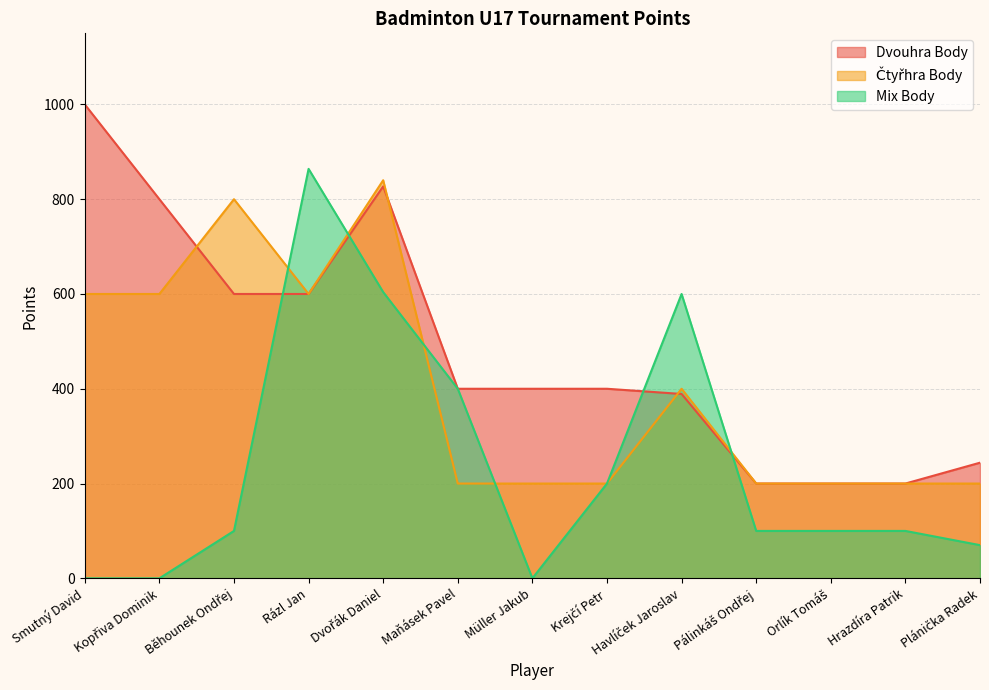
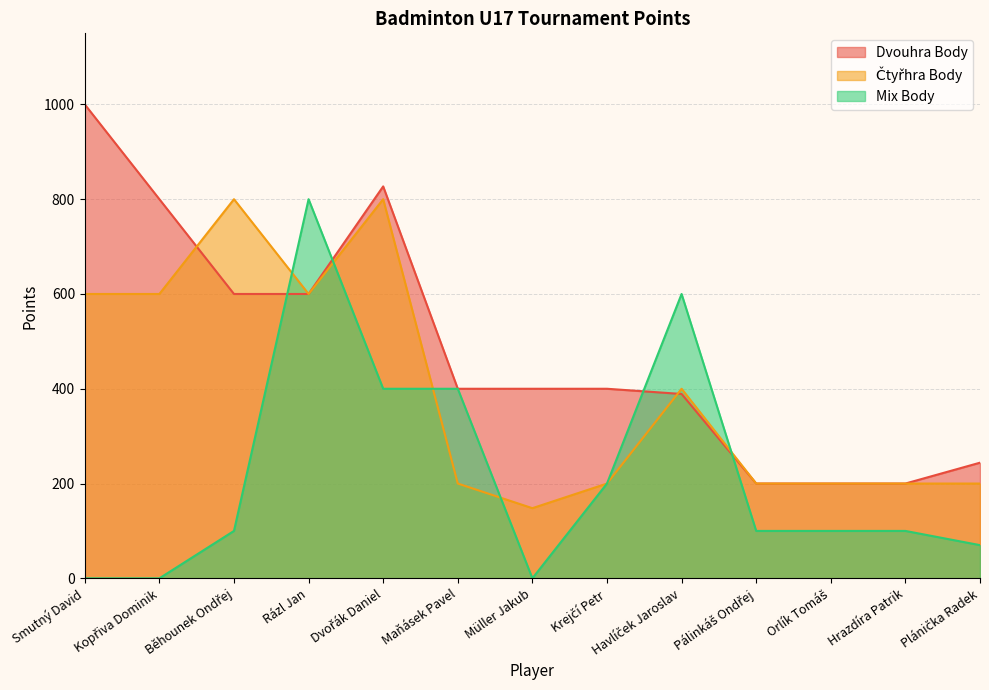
  {
    "Dvouhra Body": {
      "Smutný David": 1000,
      "Kopřiva Dominik": 800,
      "Běhounek Ondřej": 600,
      "Dvořák Daniel": 830,
      "Müller Jakub": 400,
      "Krejčí Petr": 400,
      "Havlíček Jaroslav": 390,
      "Plánička Radek": 240
    },
    "Čtyřhra Body": {
      "Smutný David": 600,
      "Kopřiva Dominik": 600,
      "Běhounek Ondřej": 800,
-     "Dvořák Daniel": 840,
+     "Dvořák Daniel": 800,
      "Maňásek Pavel": 200,
-     "Müller Jakub": 200,
+     "Müller Jakub": 150,
      "Havlíček Jaroslav": 400,
      "Plánička Radek": 200
    },
    "Mix Body": {
      "Smutný David": 0,
      "Kopřiva Dominik": 0,
      "Běhounek Ondřej": 100,
-     "Rázl Jan": 860,
-     "Dvořák Daniel": 600,
+     "Rázl Jan": 800,
+     "Dvořák Daniel": 400,
      "Müller Jakub": 0,
      "Havlíček Jaroslav": 600,
      "Pálinkáš Ondřej": 100,
      "Orlík Tomáš": 100,
      "Hrazdíra Patrik": 100,
      "Plánička Radek": 70
    }
  }
